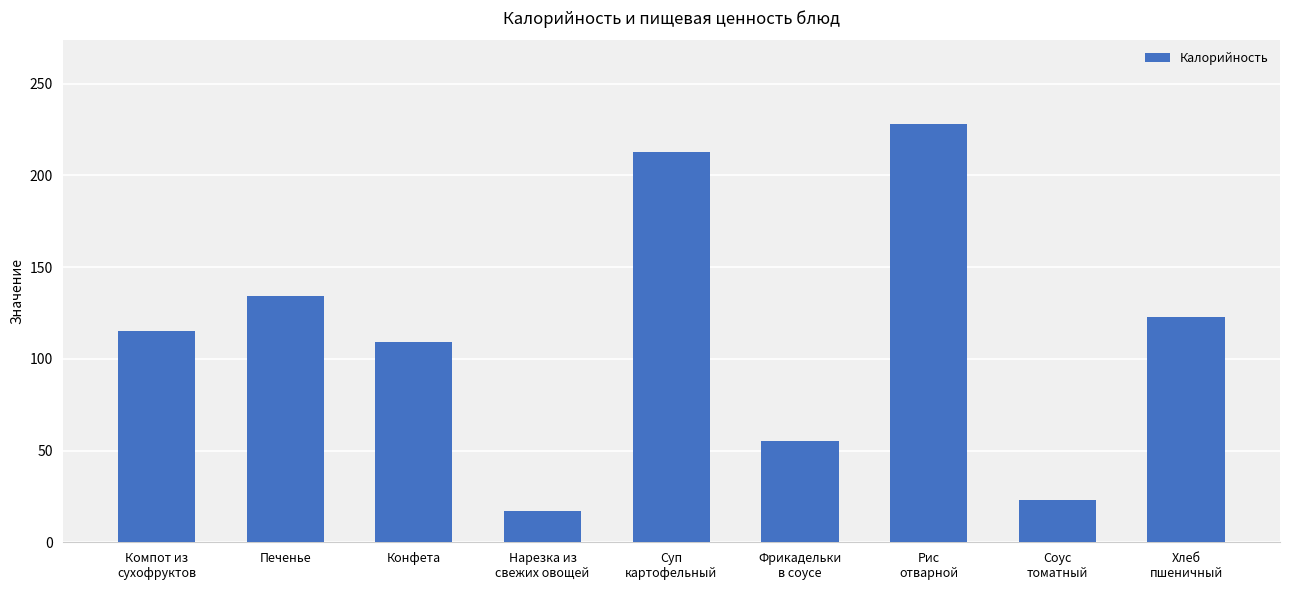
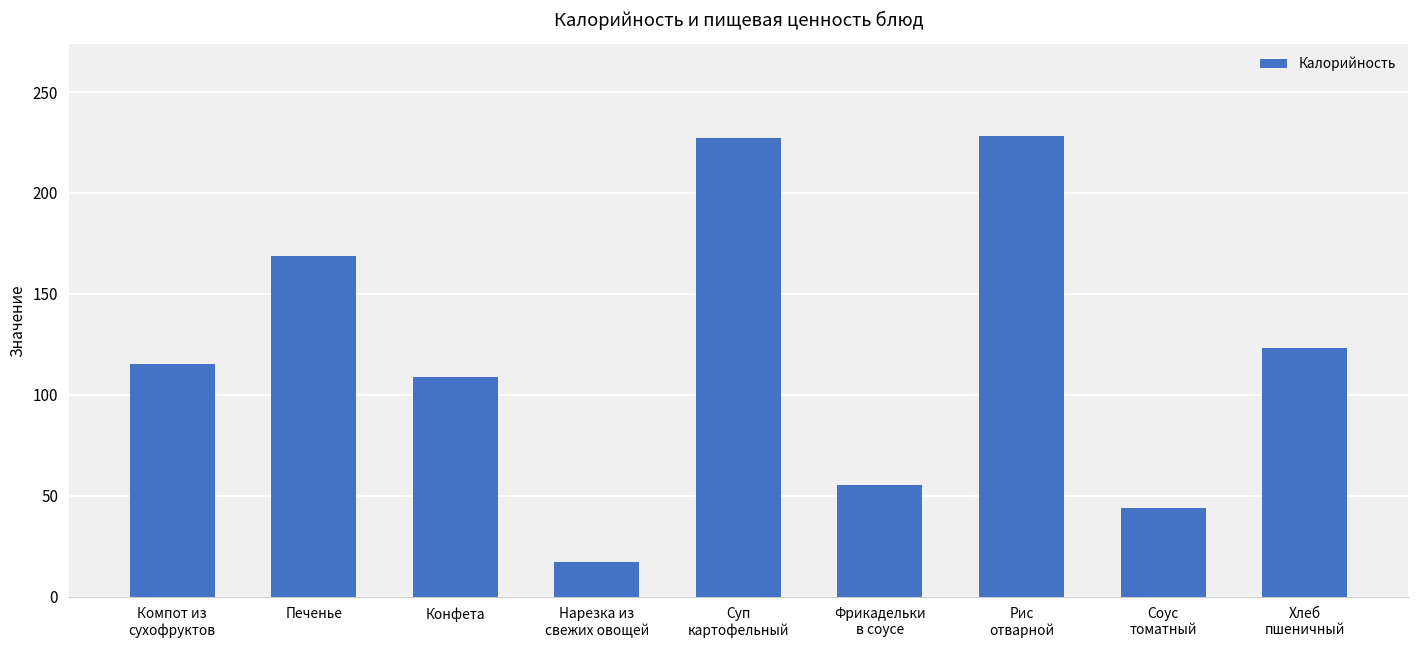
  {
    "Компот из сухофруктов": 115,
-   "Печенье": 134,
+   "Печенье": 169,
    "Конфета": 109,
    "Нарезка из свежих овощей": 17,
-   "Суп картофельный": 213,
+   "Суп картофельный": 227,
    "Фрикадельки в соусе": 55,
    "Рис отварной": 228,
-   "Соус томатный": 23,
+   "Соус томатный": 44,
    "Хлеб пшеничный": 123
  }
